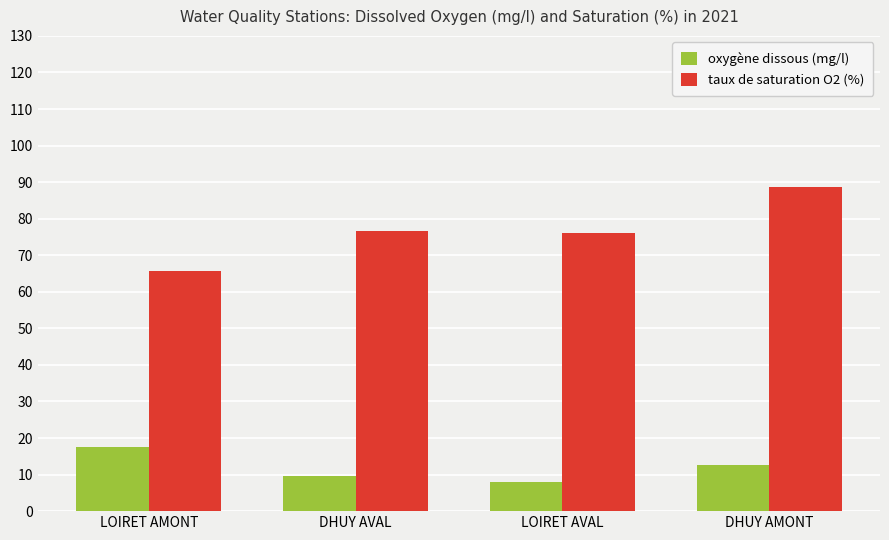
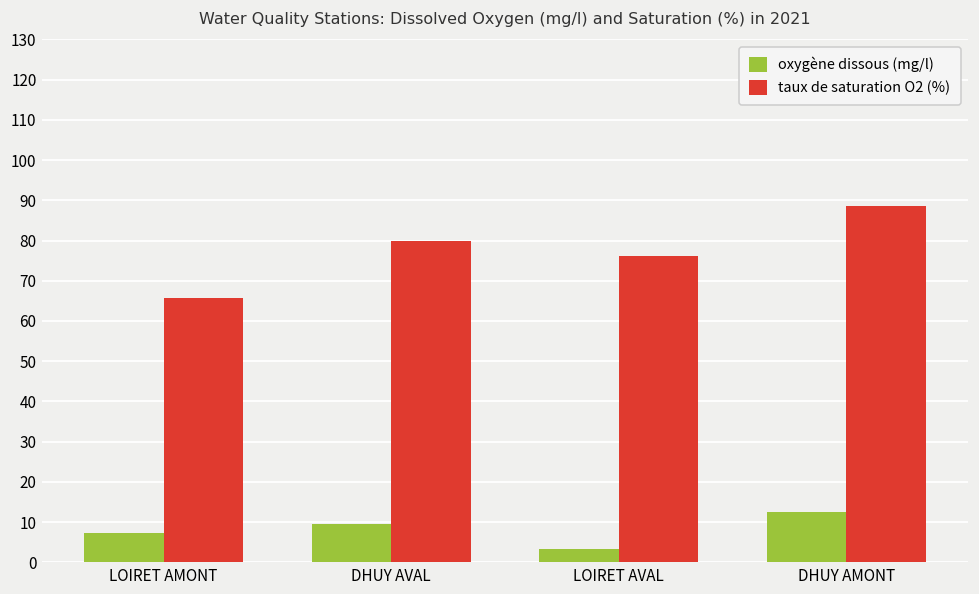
  {
    "oxygène dissous (mg/l)": {
-     "LOIRET AMONT": 17,
+     "LOIRET AMONT": 7,
      "DHUY AVAL": 10,
-     "LOIRET AVAL": 8,
+     "LOIRET AVAL": 3,
      "DHUY AMONT": 13
    },
    "taux de saturation O2 (%)": {
      "LOIRET AMONT": 66,
-     "DHUY AVAL": 77,
+     "DHUY AVAL": 80,
      "LOIRET AVAL": 76,
      "DHUY AMONT": 89
    }
  }
